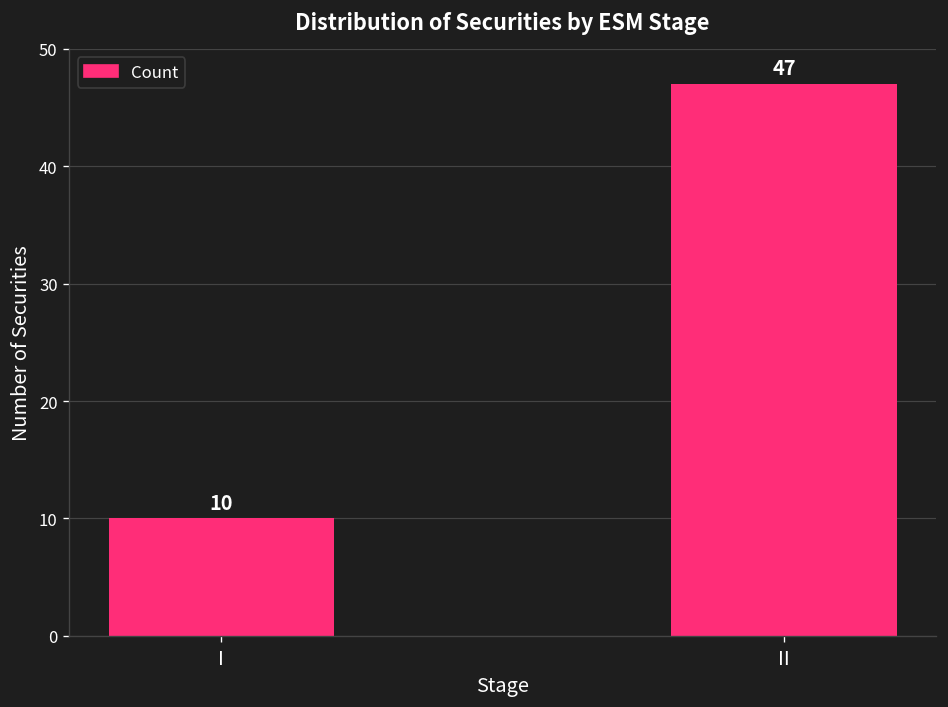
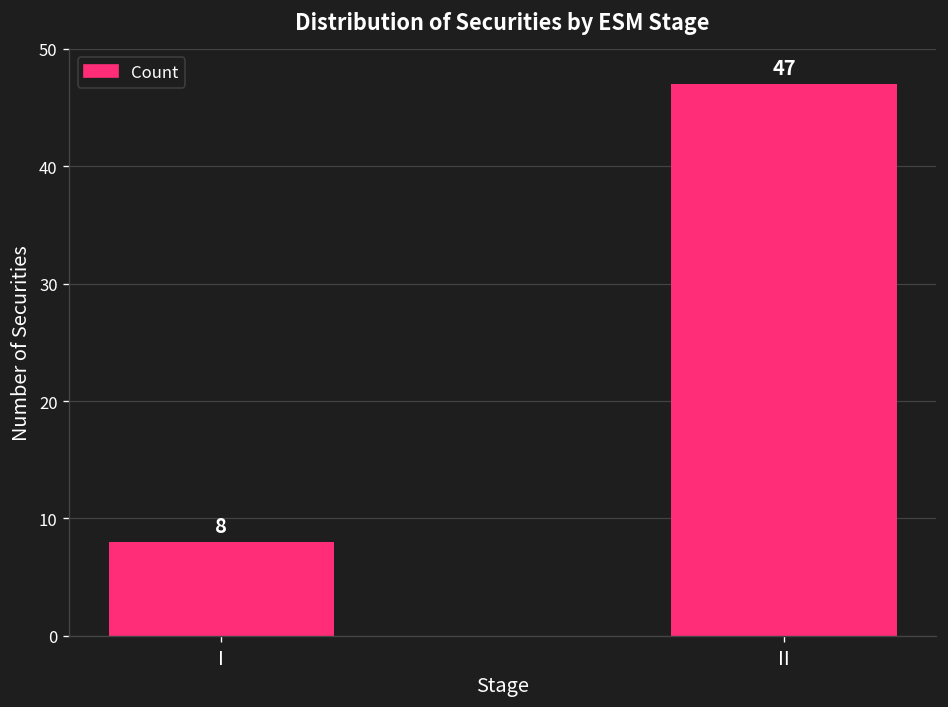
  {
-   "I": 10,
+   "I": 8,
    "II": 47
  }
